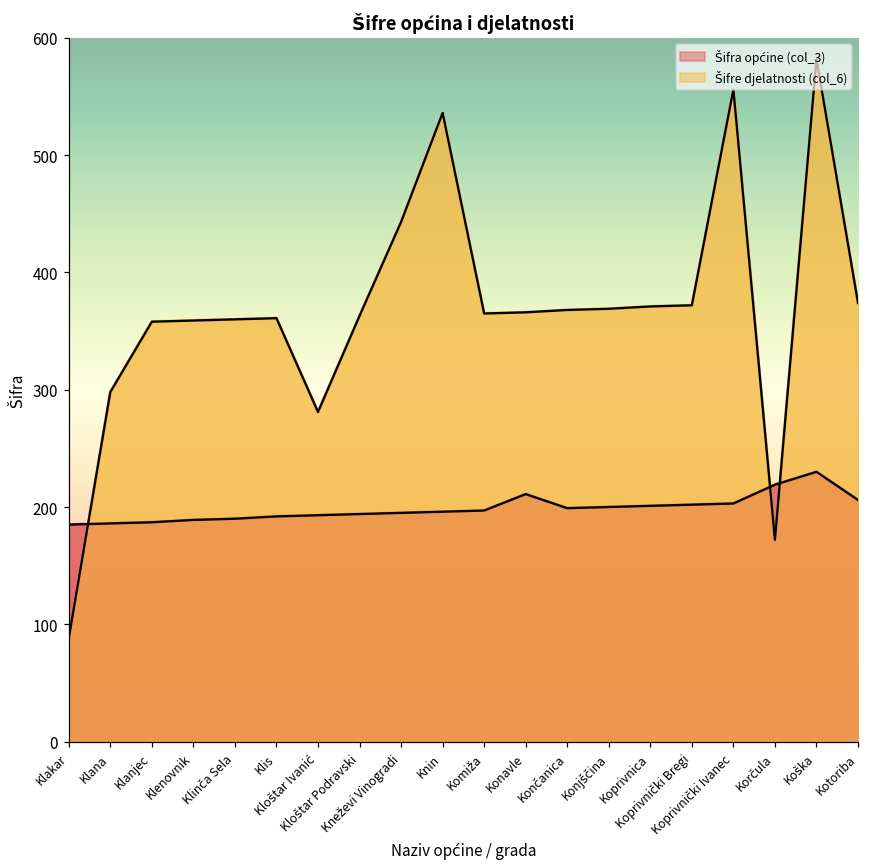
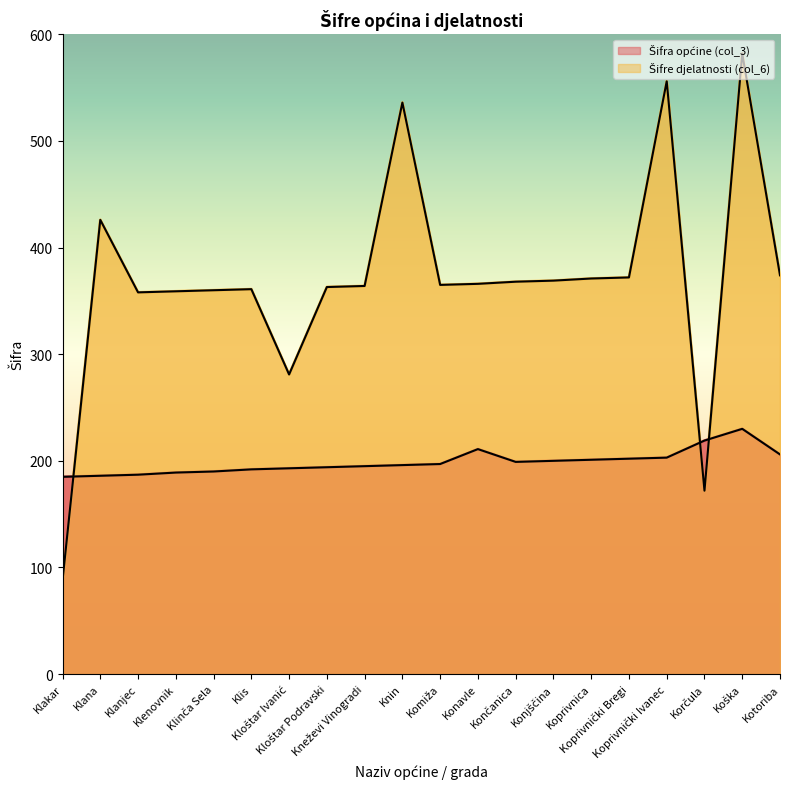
  {
    "Šifra općine (col_3)": {
      "Klakar": 185,
      "Klana": 186,
      "Klanjec": 187,
      "Klenovnik": 189,
      "Klinča Sela": 190,
      "Klis": 192,
      "Kloštar Ivanić": 193,
      "Kloštar Podravski": 194,
      "Kneževi Vinogradi": 195,
      "Knin": 196,
      "Komiža": 197,
      "Konavle": 211,
      "Končanica": 199,
      "Konjščina": 200,
      "Koprivnica": 201,
      "Koprivnički Bregi": 202,
      "Koprivnički Ivanec": 203,
      "Korčula": 219,
      "Koška": 230,
      "Kotoriba": 206
    },
    "Šifre djelatnosti (col_6)": {
      "Klakar": 88,
-     "Klana": 298,
+     "Klana": 426,
      "Klanjec": 358,
      "Klenovnik": 359,
      "Klinča Sela": 360,
      "Klis": 361,
      "Kloštar Ivanić": 281,
      "Kloštar Podravski": 363,
-     "Kneževi Vinogradi": 443,
+     "Kneževi Vinogradi": 364,
      "Knin": 536,
      "Komiža": 365,
      "Konavle": 366,
      "Končanica": 368,
      "Konjščina": 369,
      "Koprivnica": 371,
      "Koprivnički Bregi": 372,
      "Koprivnički Ivanec": 556,
      "Korčula": 172,
      "Kotoriba": 374
    }
  }
